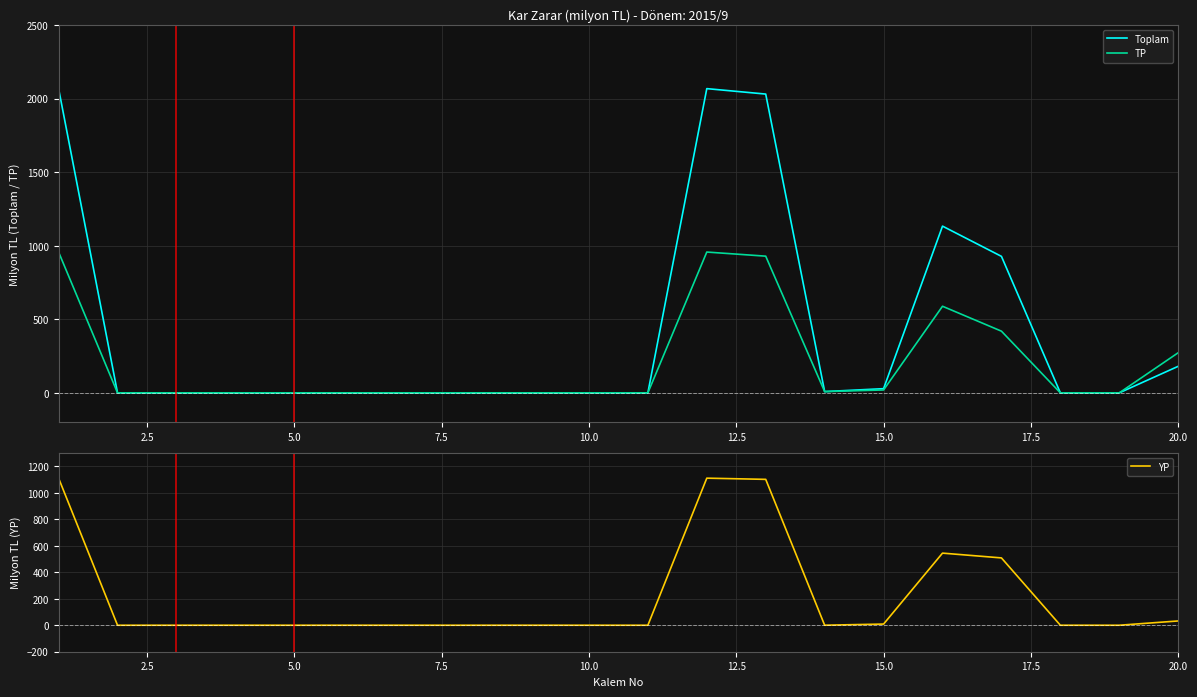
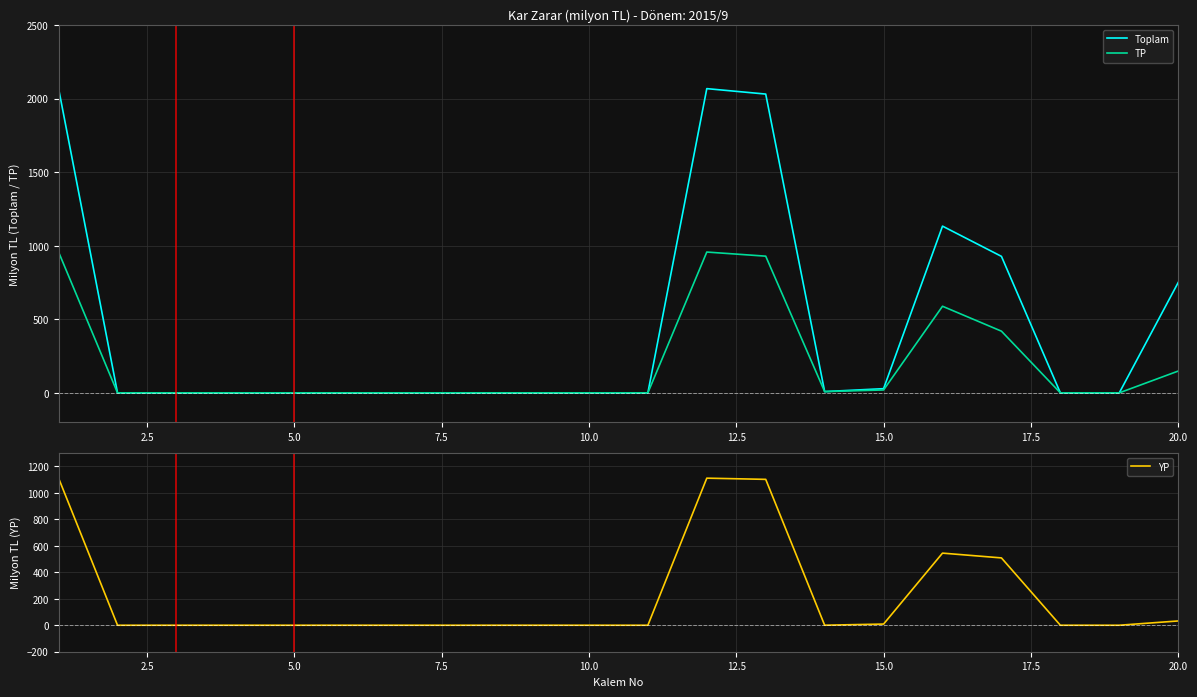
  {
    "Kar Zarar (milyon TL) - Dönem: 2015/9": {
      "Toplam": {
-       "20.0": 180
+       "20.0": 750
      },
      "TP": {
-       "20.0": 270
+       "20.0": 150
      }
    }
  }
